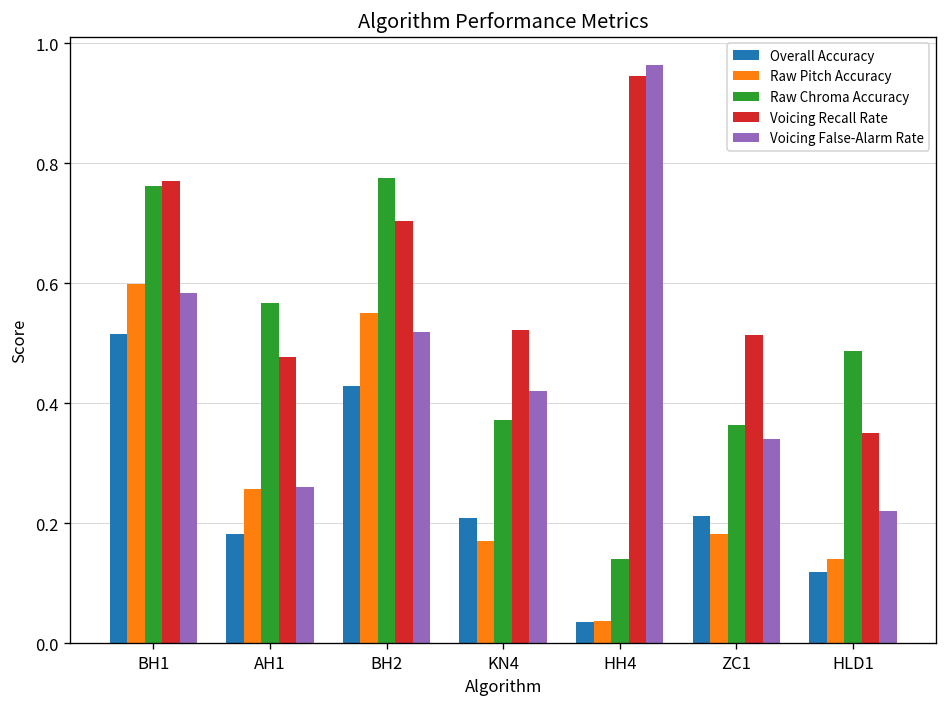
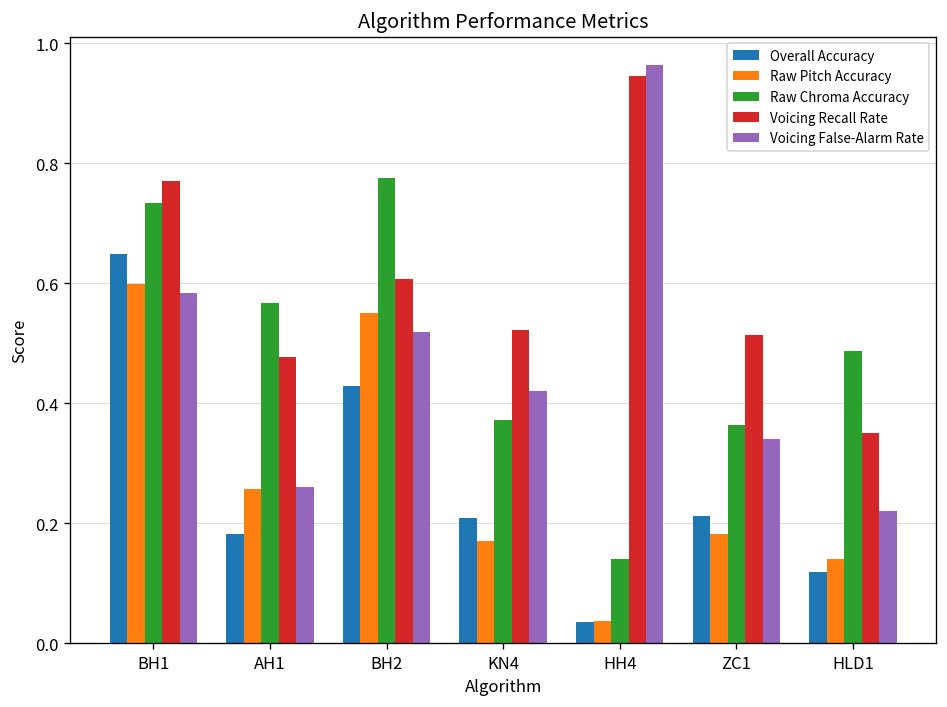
  {
    "Overall Accuracy": {
-     "BH1": 0.52,
+     "BH1": 0.65,
      "AH1": 0.18,
      "BH2": 0.43,
      "KN4": 0.21,
      "HH4": 0.04,
      "ZC1": 0.21,
      "HLD1": 0.12
    },
    "Raw Pitch Accuracy": {
      "BH1": 0.60,
      "AH1": 0.26,
      "BH2": 0.55,
      "KN4": 0.17,
      "HH4": 0.04,
      "ZC1": 0.18,
      "HLD1": 0.14
    },
    "Raw Chroma Accuracy": {
-     "BH1": 0.76,
+     "BH1": 0.73,
      "AH1": 0.57,
      "BH2": 0.78,
      "KN4": 0.37,
      "HH4": 0.14,
      "ZC1": 0.36,
      "HLD1": 0.49
    },
    "Voicing Recall Rate": {
      "BH1": 0.77,
      "AH1": 0.48,
-     "BH2": 0.70,
+     "BH2": 0.61,
      "KN4": 0.52,
      "HH4": 0.95,
      "ZC1": 0.51,
      "HLD1": 0.35
    },
    "Voicing False-Alarm Rate": {
      "BH1": 0.58,
      "AH1": 0.26,
      "BH2": 0.52,
      "KN4": 0.42,
      "HH4": 0.96,
      "ZC1": 0.34,
      "HLD1": 0.22
    }
  }
